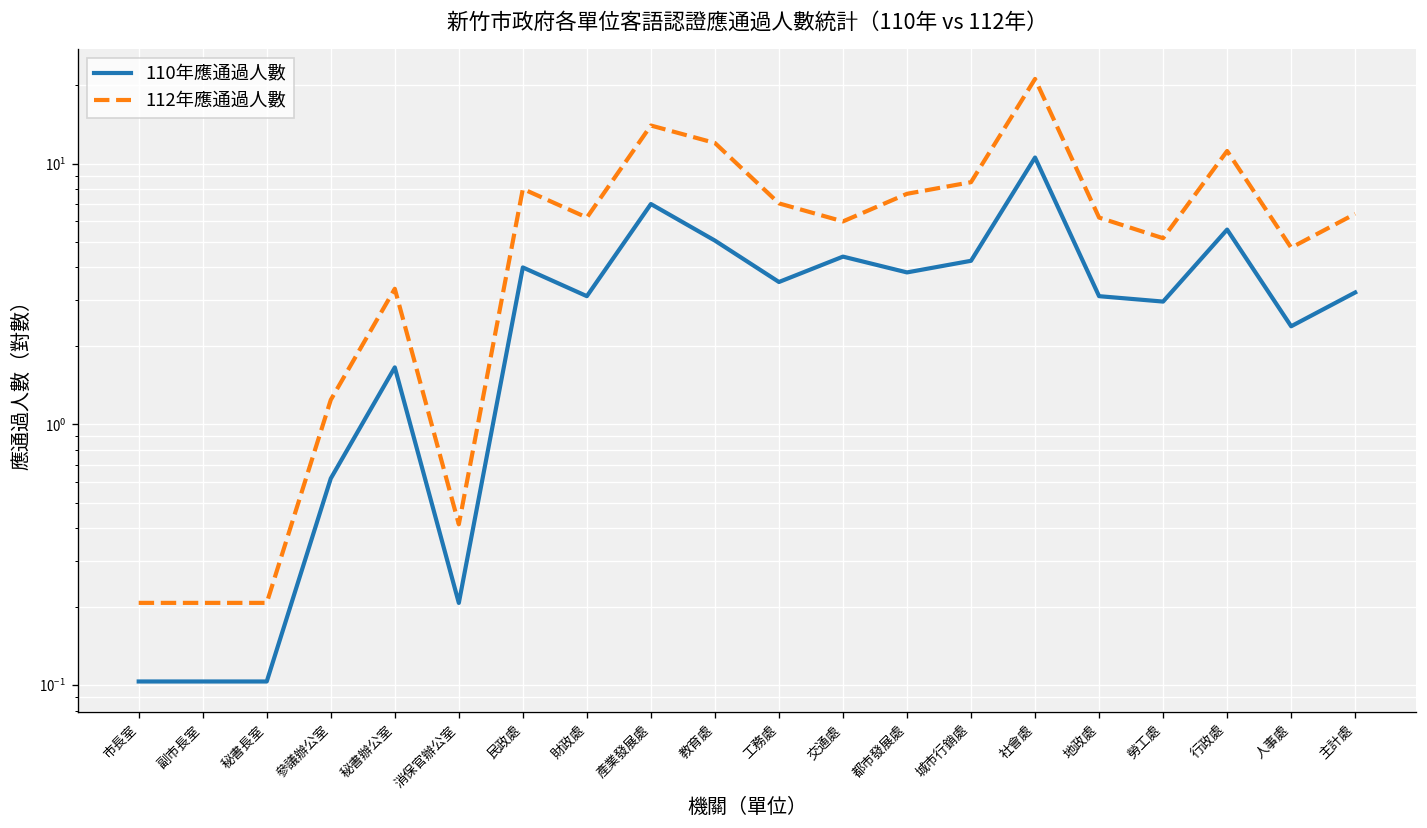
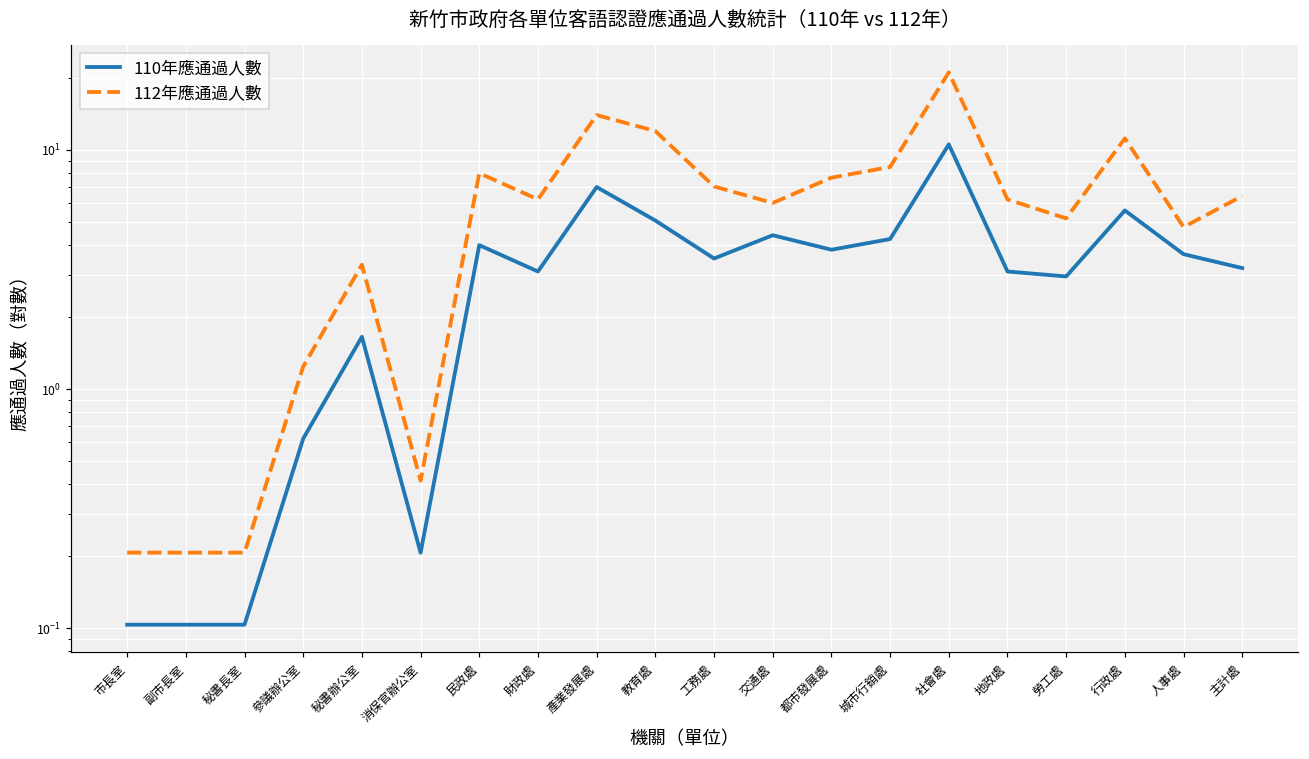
  {
    "110年應通過人數": {
      "市長室": 0.10,
      "副市長室": 0.10,
      "秘書長室": 0.10,
      "參議辦公室": 0.62,
      "秘書辦公室": 1.7,
      "消保官辦公室": 0.21,
      "民政處": 4.0,
      "財政處": 3.1,
      "產業發展處": 7.0,
      "教育處": 5.1,
      "工務處": 3.5,
      "交通處": 4.4,
      "都市發展處": 3.8,
      "城市行銷處": 4.2,
      "社會處": 11,
      "地政處": 3.1,
      "勞工處": 3.0,
      "行政處": 5.6,
-     "人事處": 2.4,
+     "人事處": 3.7,
      "主計處": 3.2
    },
    "112年應通過人數": {
      "市長室": 0.21,
      "副市長室": 0.21,
      "秘書長室": 0.21,
      "參議辦公室": 1.2,
      "秘書辦公室": 3.3,
      "消保官辦公室": 0.41,
      "民政處": 8.0,
      "財政處": 6.2,
      "產業發展處": 14,
      "教育處": 12,
      "工務處": 7.0,
      "交通處": 6.0,
      "都市發展處": 7.7,
      "城市行銷處": 8.5,
      "社會處": 21,
      "地政處": 6.2,
      "勞工處": 5.2,
      "行政處": 11,
      "人事處": 4.8,
      "主計處": 6.4
    }
  }
